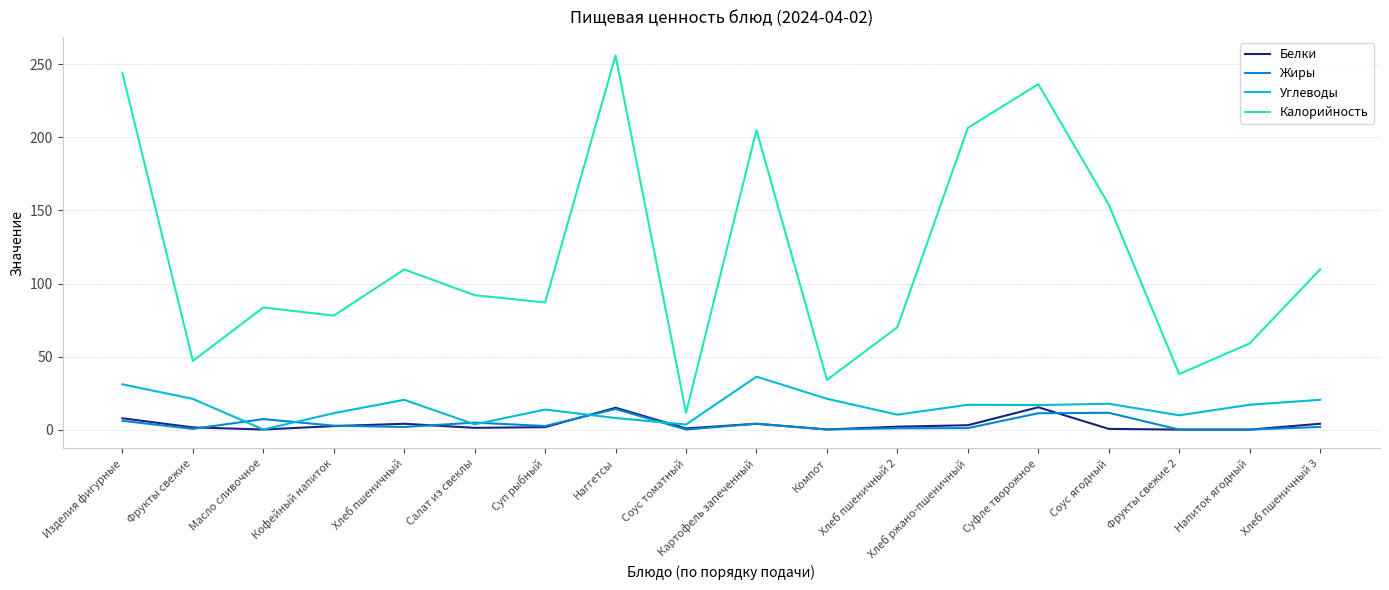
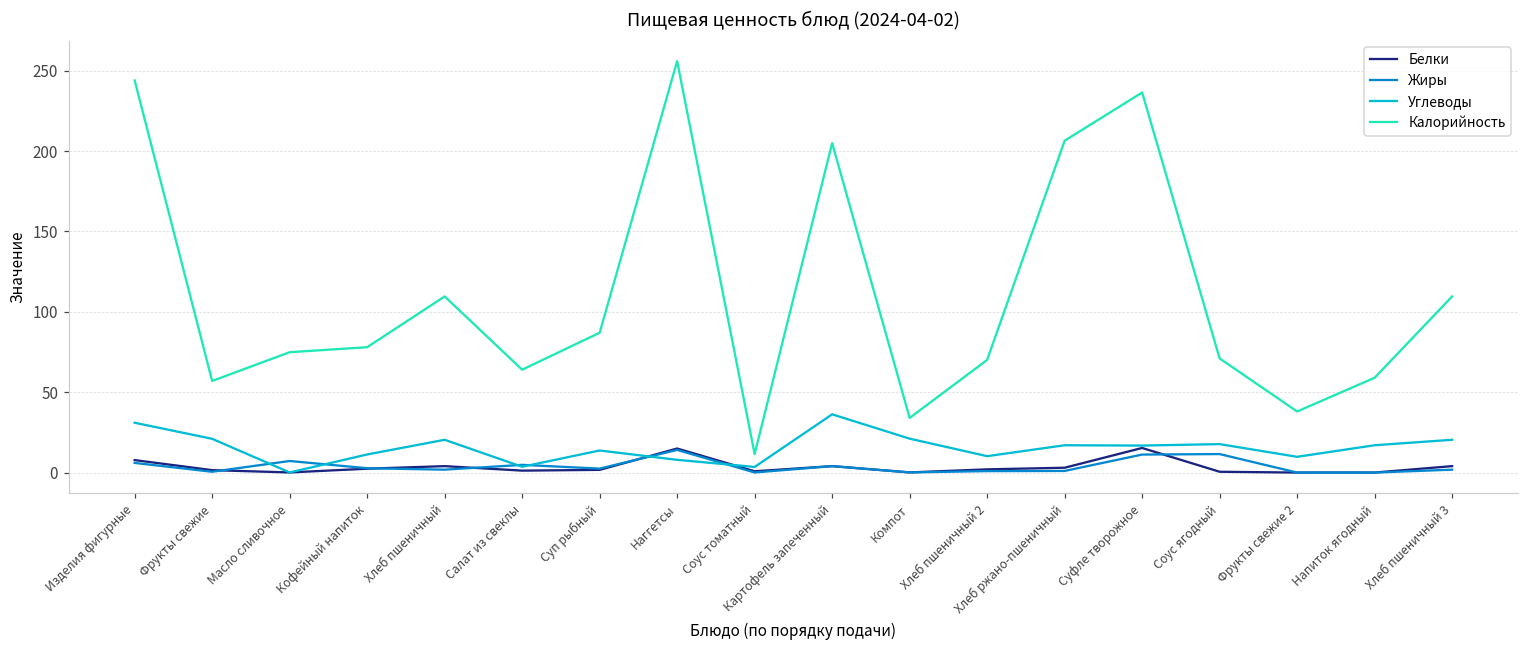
  {
    "Белки": {
      "Хлеб пшеничный": 4,
      "Салат из свеклы": 1,
      "Хлеб ржано-пшеничный": 3,
      "Соус ягодный": 1,
      "Хлеб пшеничный 3": 4
    },
    "Калорийность": {
      "Изделия фигурные": 244,
-     "Фрукты свежие": 47,
-     "Масло сливочное": 84,
+     "Фрукты свежие": 57,
+     "Масло сливочное": 75,
      "Кофейный напиток": 78,
      "Хлеб пшеничный": 110,
-     "Салат из свеклы": 92,
+     "Салат из свеклы": 64,
      "Суп рыбный": 87,
      "Наггетсы": 256,
      "Соус томатный": 12,
      "Картофель запеченный": 205,
      "Компот": 34,
      "Хлеб пшеничный 2": 70,
      "Хлеб ржано-пшеничный": 207,
      "Суфле творожное": 236,
-     "Соус ягодный": 154,
+     "Соус ягодный": 71,
      "Фрукты свежие 2": 38,
      "Напиток ягодный": 59,
      "Хлеб пшеничный 3": 110
    }
  }
